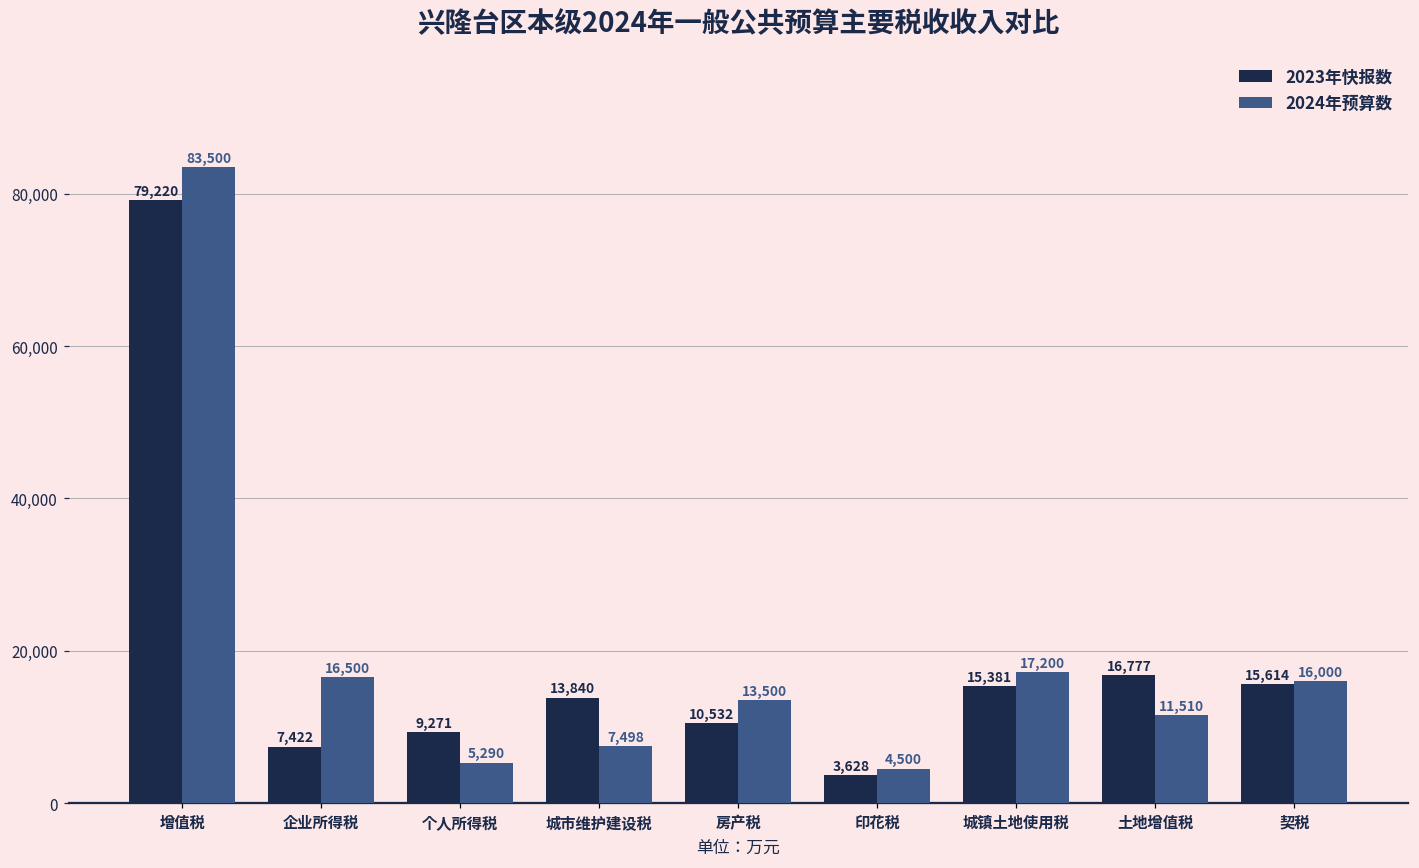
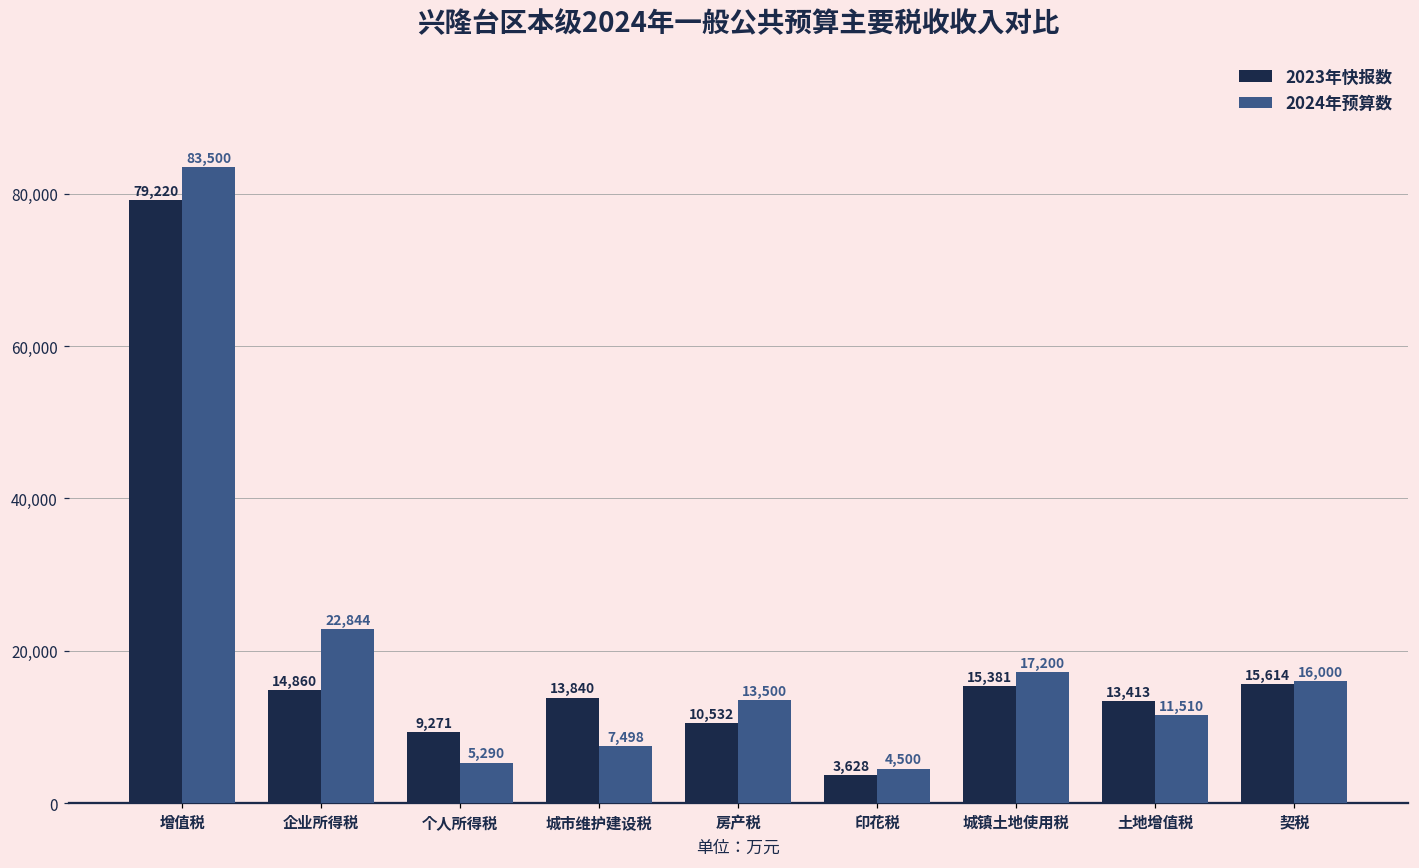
  {
    "2023年快报数": {
      "增值税": "79,220",
-     "企业所得税": "7,422",
+     "企业所得税": "14,860",
      "个人所得税": "9,271",
      "城市维护建设税": "13,840",
      "房产税": "10,532",
      "印花税": "3,628",
      "城镇土地使用税": "15,381",
-     "土地增值税": "16,777",
+     "土地增值税": "13,413",
      "契税": "15,614"
    },
    "2024年预算数": {
      "增值税": "83,500",
-     "企业所得税": "16,500",
+     "企业所得税": "22,844",
      "个人所得税": "5,290",
      "城市维护建设税": "7,498",
      "房产税": "13,500",
      "印花税": "4,500",
      "城镇土地使用税": "17,200",
      "土地增值税": "11,510",
      "契税": "16,000"
    }
  }
